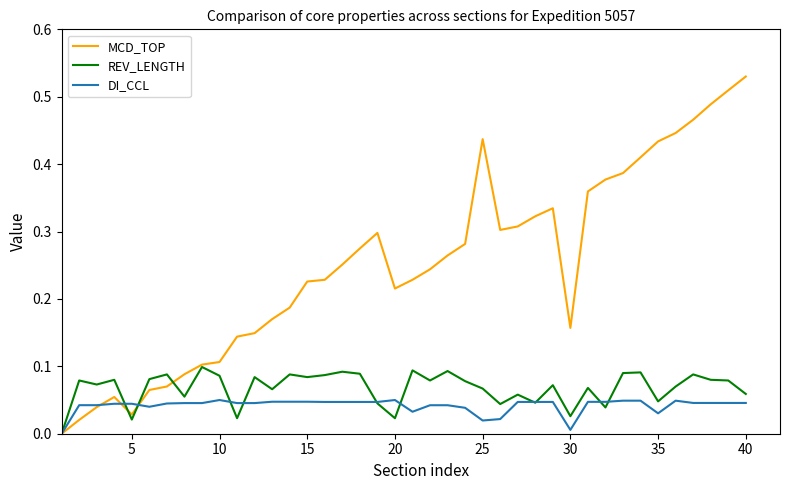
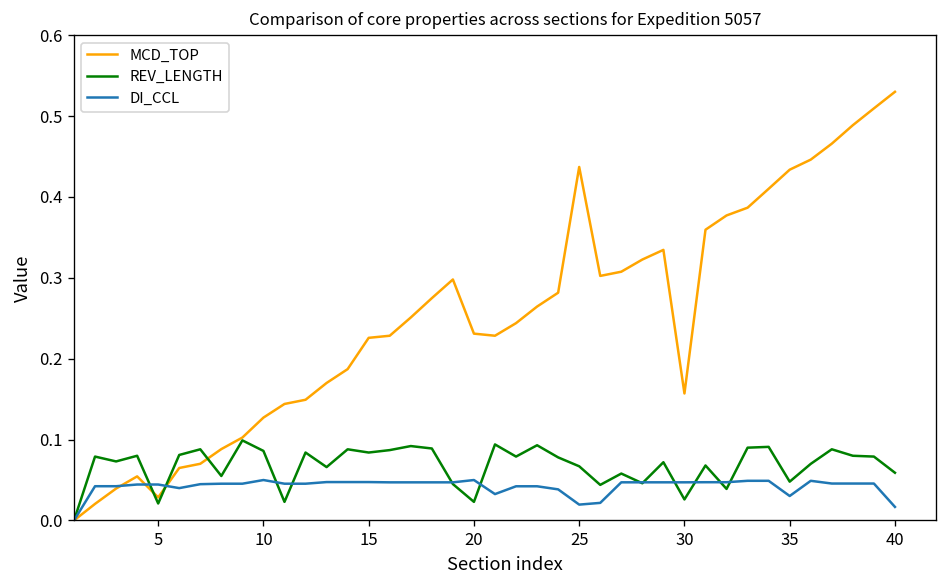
  {
    "MCD_TOP": {
      "5": 0.03,
-     "10": 0.11,
+     "10": 0.13,
      "15": 0.23,
-     "20": 0.22,
+     "20": 0.23,
      "25": 0.44,
      "30": 0.16,
      "35": 0.43,
      "40": 0.53
    },
    "REV_LENGTH": {
      "5": 0.02,
      "10": 0.09,
      "15": 0.08,
      "20": 0.02,
      "25": 0.07,
      "30": 0.03,
      "35": 0.05,
      "40": 0.06
    },
    "DI_CCL": {
      "5": 0.04,
      "10": 0.05,
      "15": 0.05,
      "20": 0.05,
      "25": 0.02,
-     "30": 0.01,
+     "30": 0.05,
      "35": 0.03,
-     "40": 0.05
+     "40": 0.02
    }
  }
